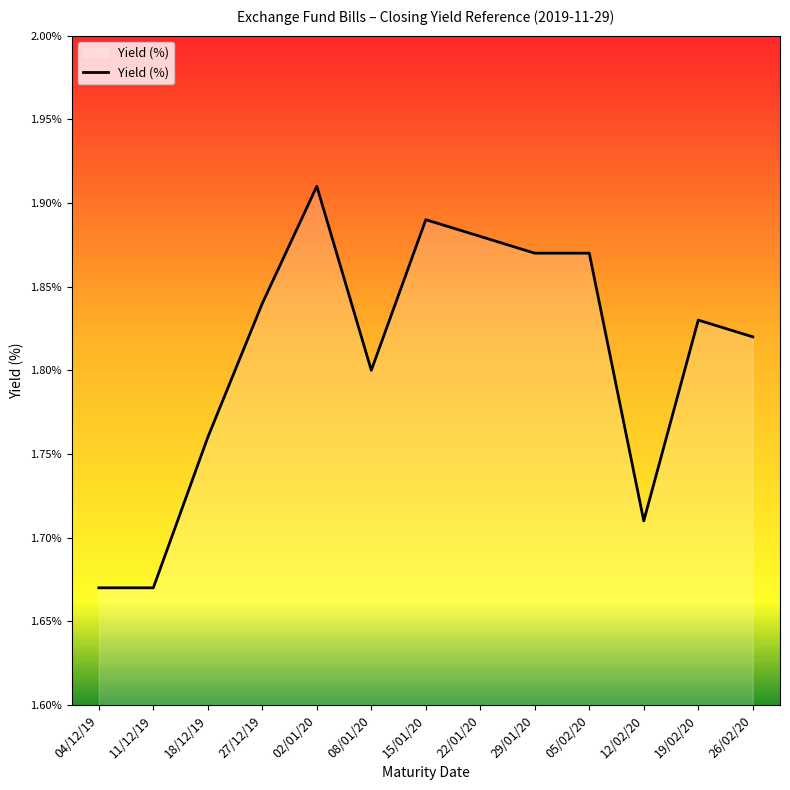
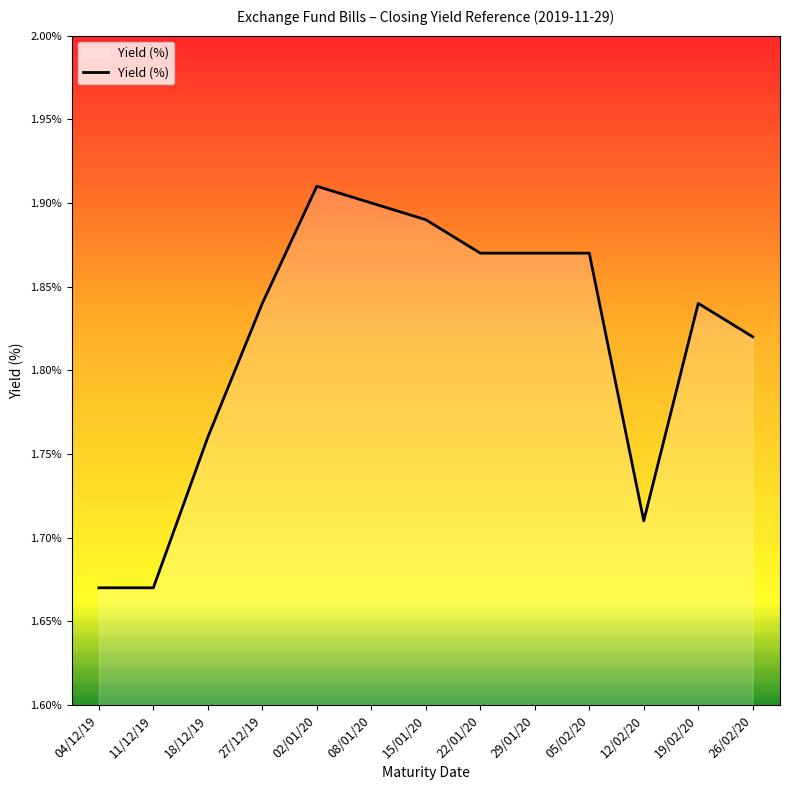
  {
    "04/12/19": "1.67%",
    "11/12/19": "1.67%",
    "18/12/19": "1.76%",
    "27/12/19": "1.84%",
    "02/01/20": "1.91%",
-   "08/01/20": "1.8%",
+   "08/01/20": "1.9%",
    "15/01/20": "1.89%",
-   "22/01/20": "1.88%",
+   "22/01/20": "1.87%",
    "29/01/20": "1.87%",
    "05/02/20": "1.87%",
    "12/02/20": "1.71%",
-   "19/02/20": "1.83%",
+   "19/02/20": "1.84%",
    "26/02/20": "1.82%"
  }
